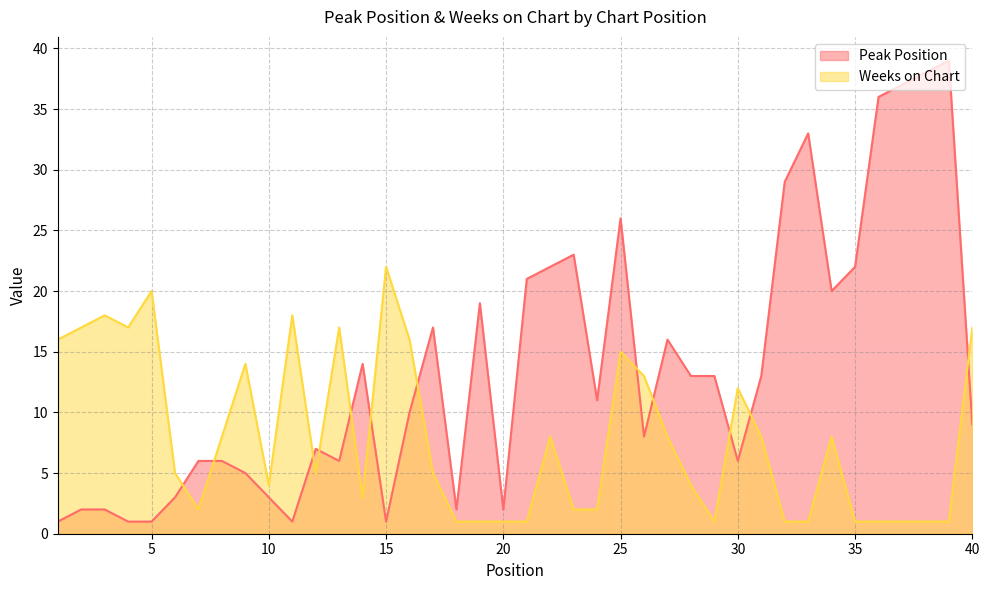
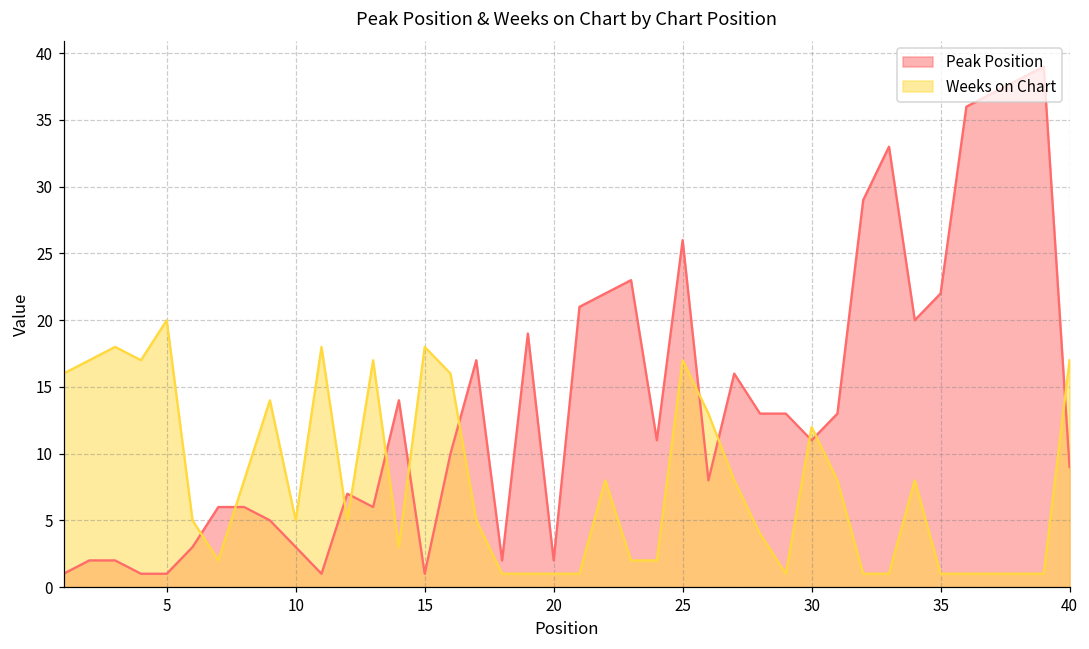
  {
    "Peak Position": {
      "5": 1,
      "10": 3,
      "15": 1,
      "20": 2,
      "25": 26,
-     "30": 6,
+     "30": 11,
      "35": 22,
      "40": 9
    },
    "Weeks on Chart": {
      "5": 20,
-     "10": 4,
-     "15": 22,
+     "10": 5,
+     "15": 18,
      "20": 1,
-     "25": 15,
+     "25": 17,
      "30": 12,
      "35": 1,
      "40": 17
    }
  }
